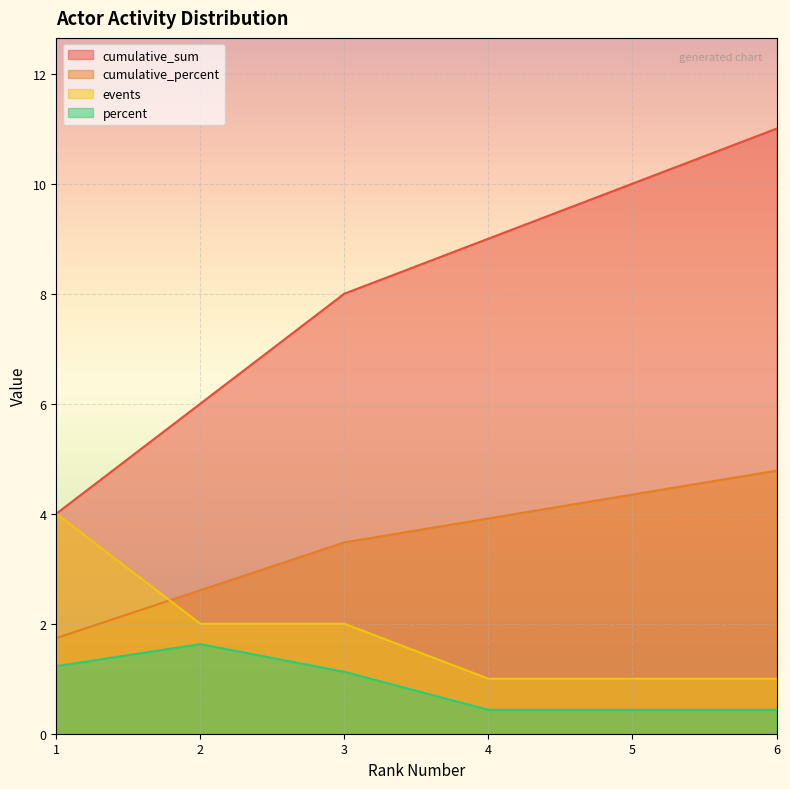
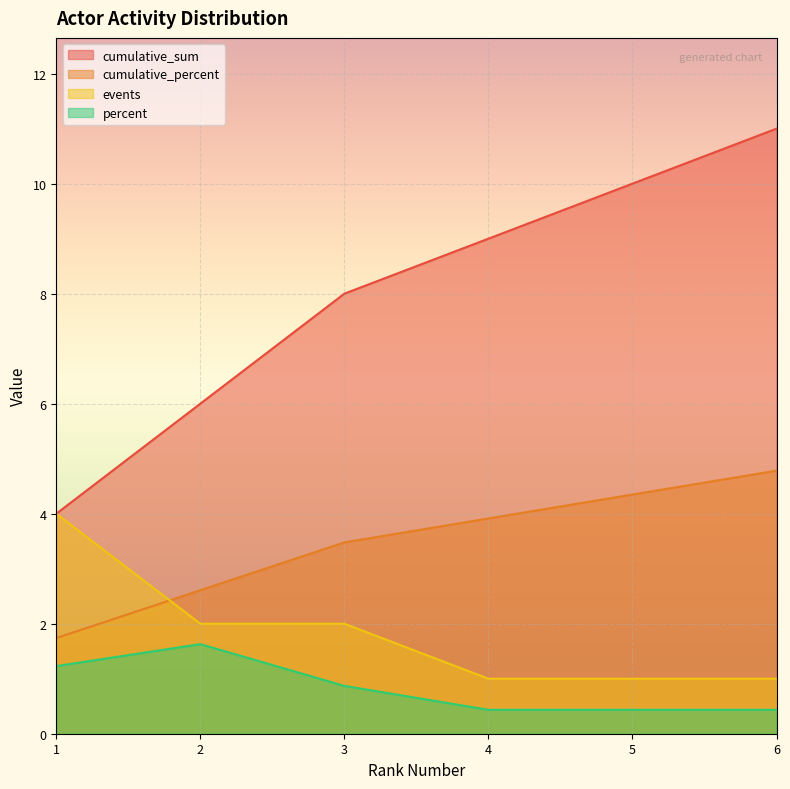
  {
    "percent": {
      "1": 1.2,
      "2": 1.6,
-     "3": 1.1,
+     "3": 0.9,
      "4": 0.4,
      "5": 0.4,
      "6": 0.4
    }
  }
